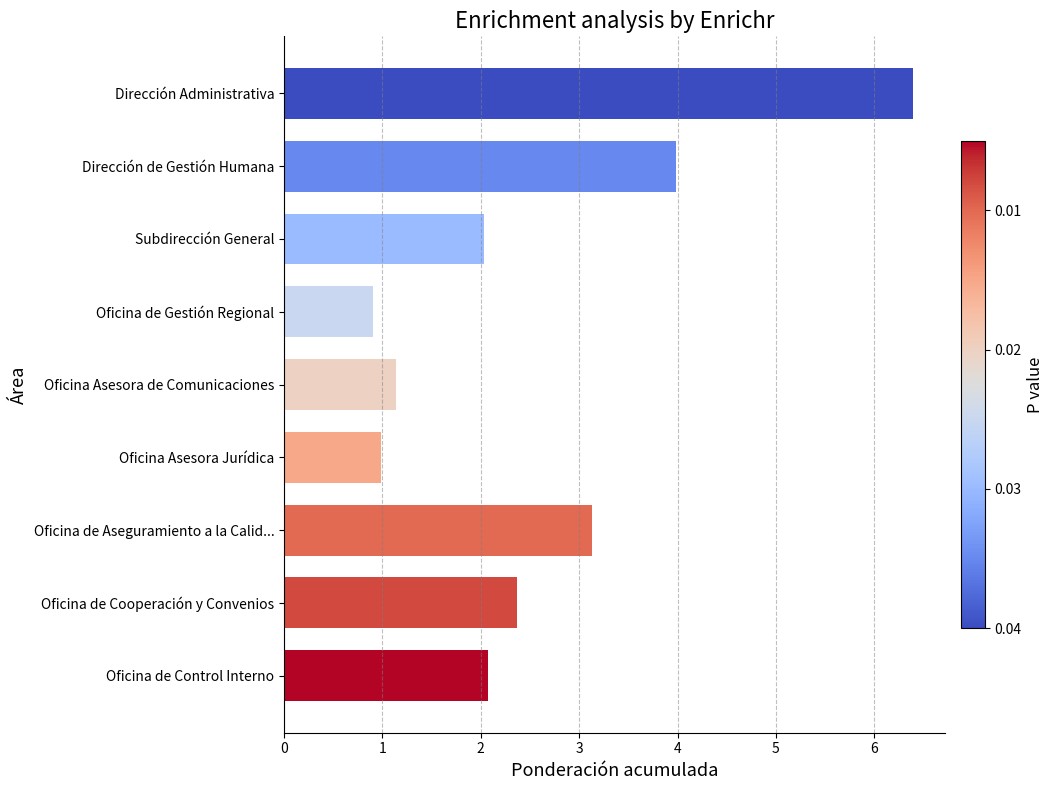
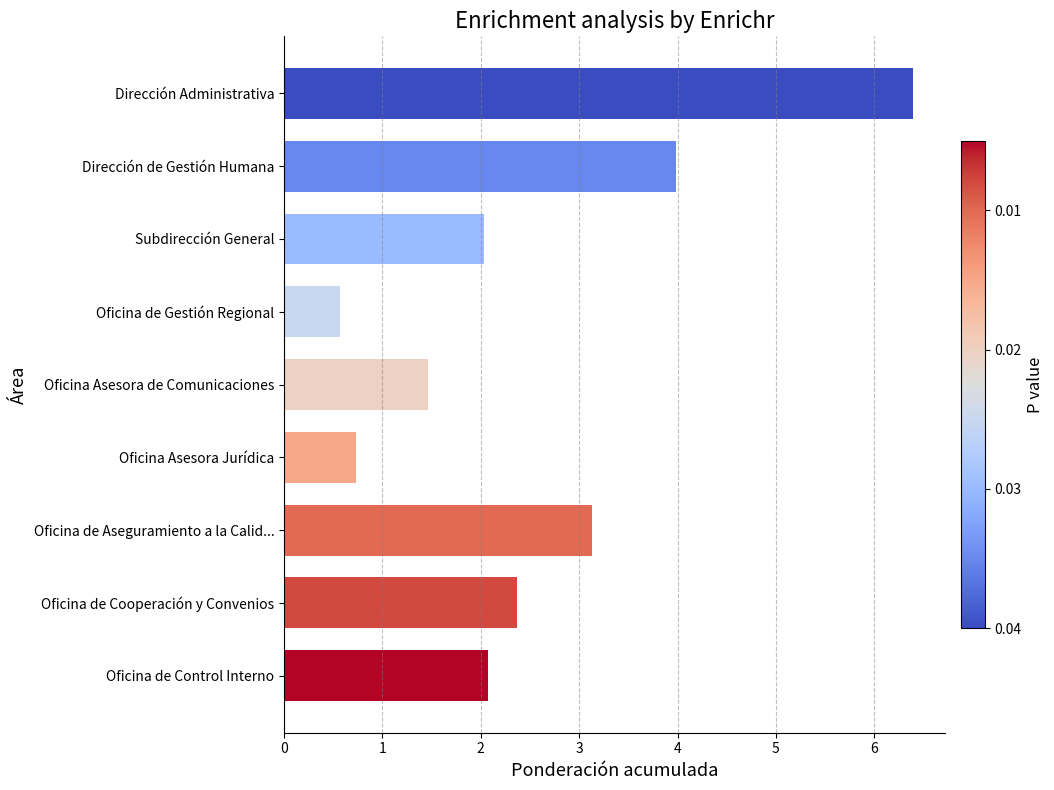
  {
    "Dirección Administrativa": 6.4,
    "Dirección de Gestión Humana": 4.0,
    "Subdirección General": 2.0,
-   "Oficina de Gestión Regional": 0.9,
-   "Oficina Asesora de Comunicaciones": 1.1,
-   "Oficina Asesora Jurídica": 1.0,
+   "Oficina de Gestión Regional": 0.6,
+   "Oficina Asesora de Comunicaciones": 1.5,
+   "Oficina Asesora Jurídica": 0.7,
    "Oficina de Aseguramiento a la Calid...": 3.1,
    "Oficina de Cooperación y Convenios": 2.4,
    "Oficina de Control Interno": 2.1
  }
